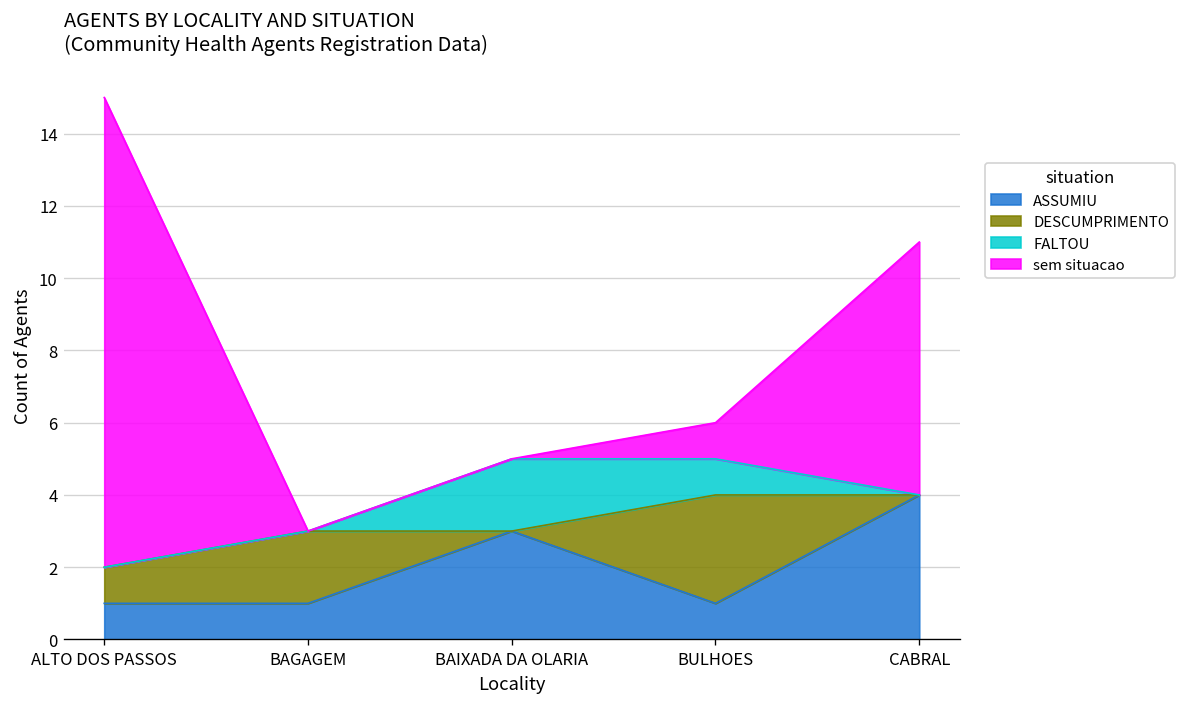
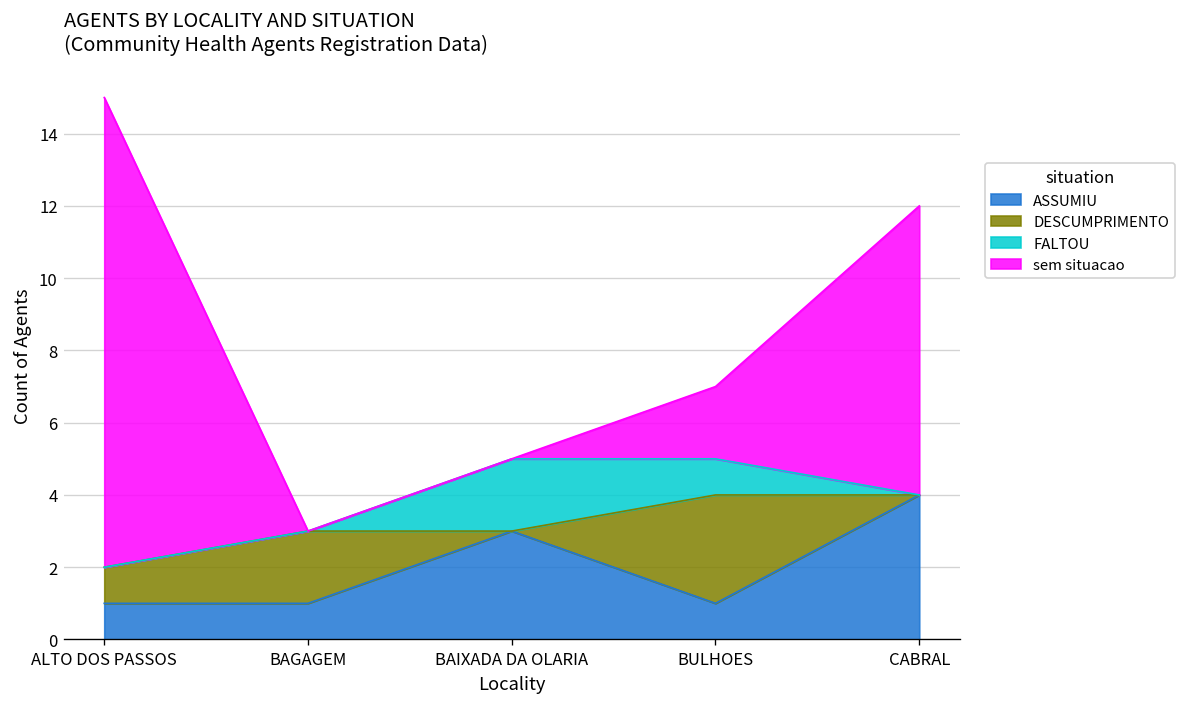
  {
    "ASSUMIU": {
      "ALTO DOS PASSOS": 1,
      "BAGAGEM": 1,
      "BULHOES": 1
    },
    "DESCUMPRIMENTO": {
      "BULHOES": 4
    },
    "FALTOU": {
      "BULHOES": 1
    },
    "sem situacao": {
      "ALTO DOS PASSOS": 13,
-     "BULHOES": 1,
-     "CABRAL": 7
+     "BULHOES": 2,
+     "CABRAL": 8
    }
  }
